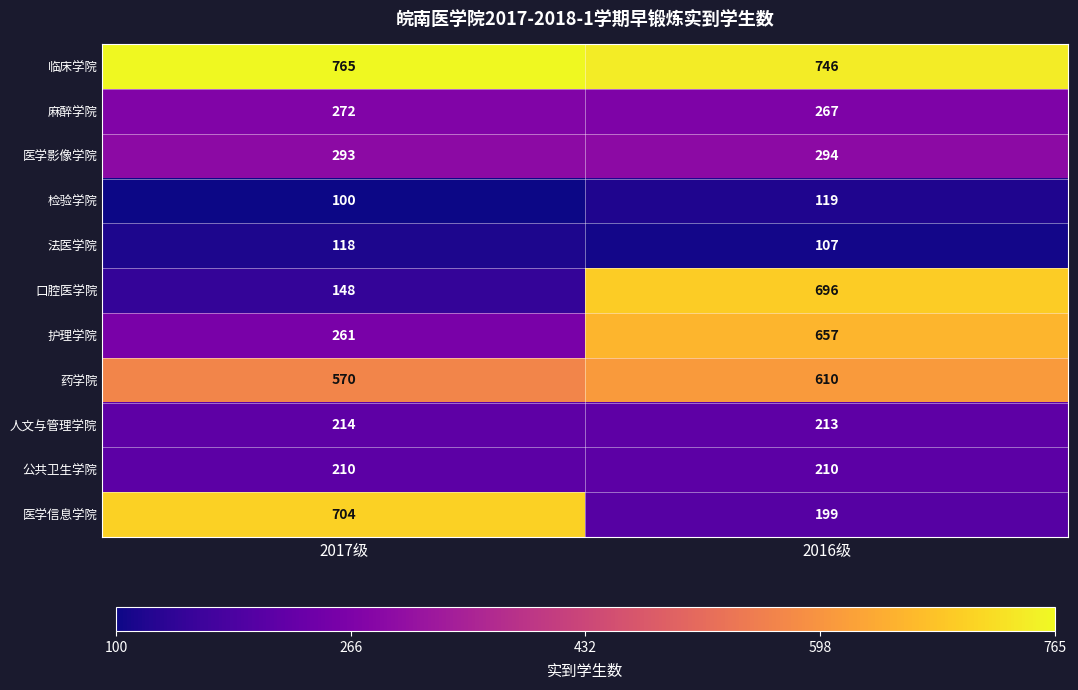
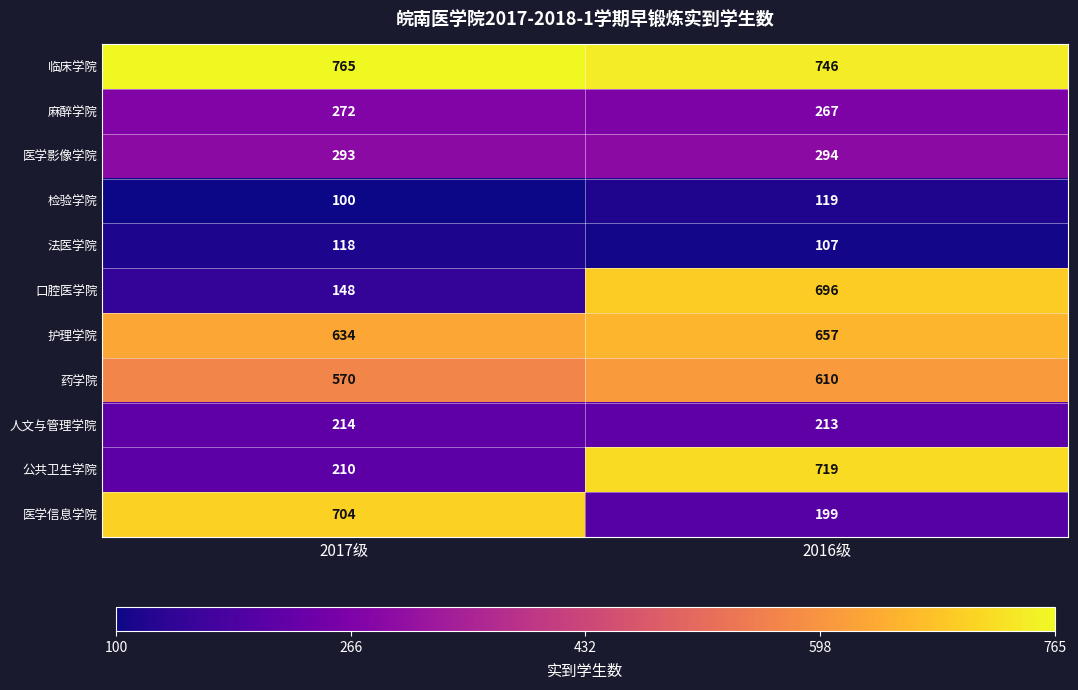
  {
    "临床学院": {
      "2017级": 765,
      "2016级": 746
    },
    "麻醉学院": {
      "2017级": 272,
      "2016级": 267
    },
    "医学影像学院": {
      "2017级": 293,
      "2016级": 294
    },
    "检验学院": {
      "2017级": 100,
      "2016级": 119
    },
    "法医学院": {
      "2017级": 118,
      "2016级": 107
    },
    "口腔医学院": {
      "2017级": 148,
      "2016级": 696
    },
    "护理学院": {
-     "2017级": 261,
+     "2017级": 634,
      "2016级": 657
    },
    "药学院": {
      "2017级": 570,
      "2016级": 610
    },
    "人文与管理学院": {
      "2017级": 214,
      "2016级": 213
    },
    "公共卫生学院": {
      "2017级": 210,
-     "2016级": 210
+     "2016级": 719
    },
    "医学信息学院": {
      "2017级": 704,
      "2016级": 199
    }
  }
